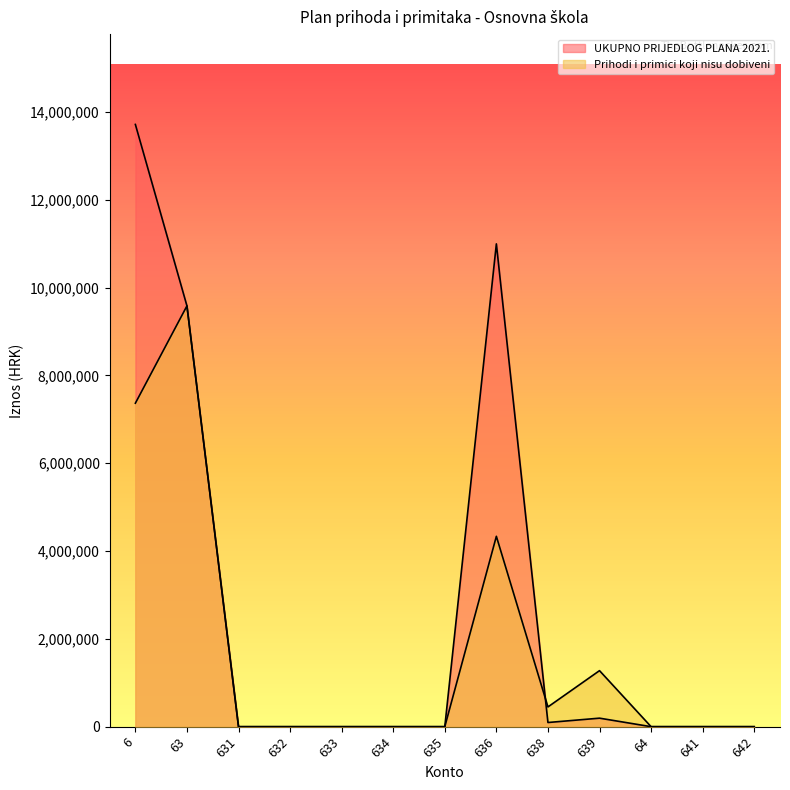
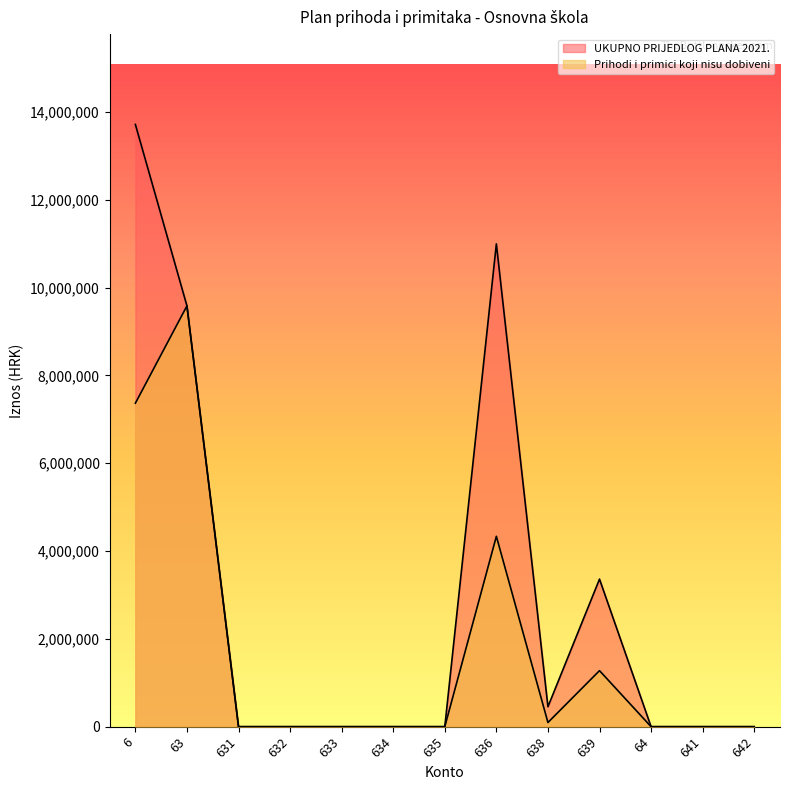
  {
    "UKUPNO PRIJEDLOG PLANA 2021.": {
      "6": "13,700,000",
      "636": "11,000,000",
-     "638": "100,000",
-     "639": "200,000"
+     "638": "500,000",
+     "639": "3,400,000"
    },
    "Prihodi i primici koji nisu dobiveni": {
      "6": "7,400,000",
      "636": "4,300,000",
-     "638": "400,000",
+     "638": "100,000",
      "639": "1,300,000"
    }
  }
